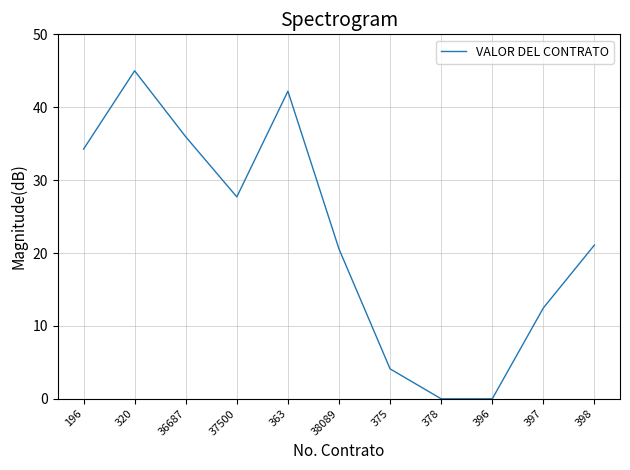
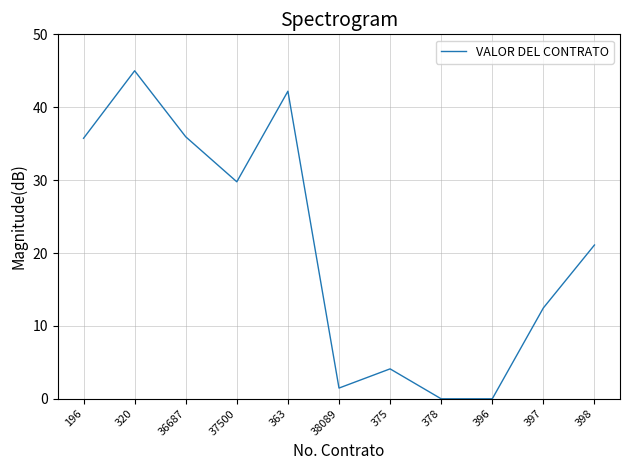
  {
-   "196": 34,
+   "196": 36,
    "320": 45,
    "36687": 36,
-   "37500": 28,
+   "37500": 30,
    "363": 42,
-   "38089": 21,
+   "38089": 1,
    "375": 4,
    "378": 0,
    "396": 0,
    "397": 12,
    "398": 21
  }
